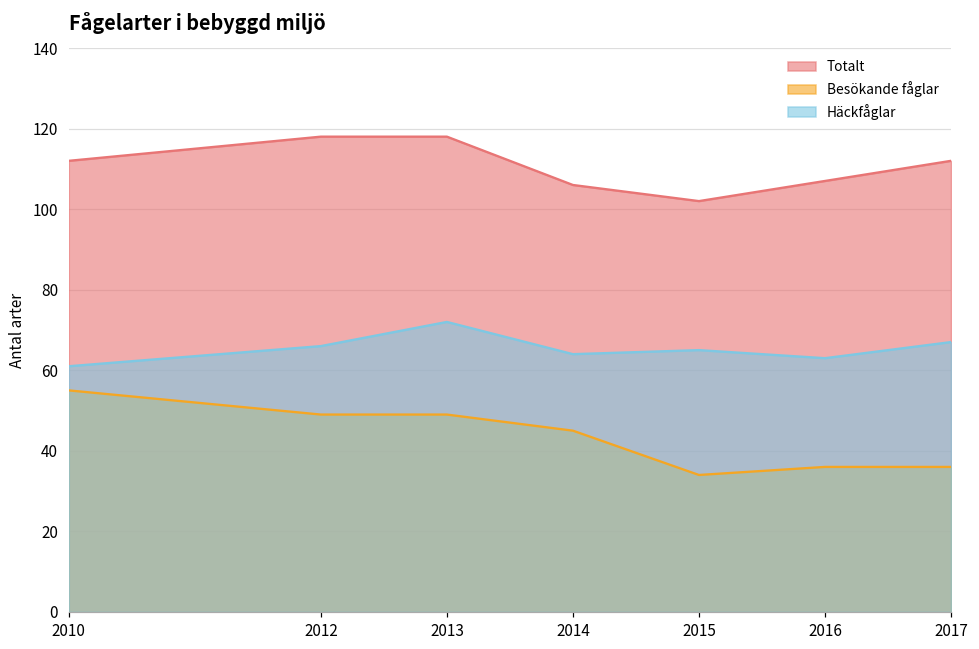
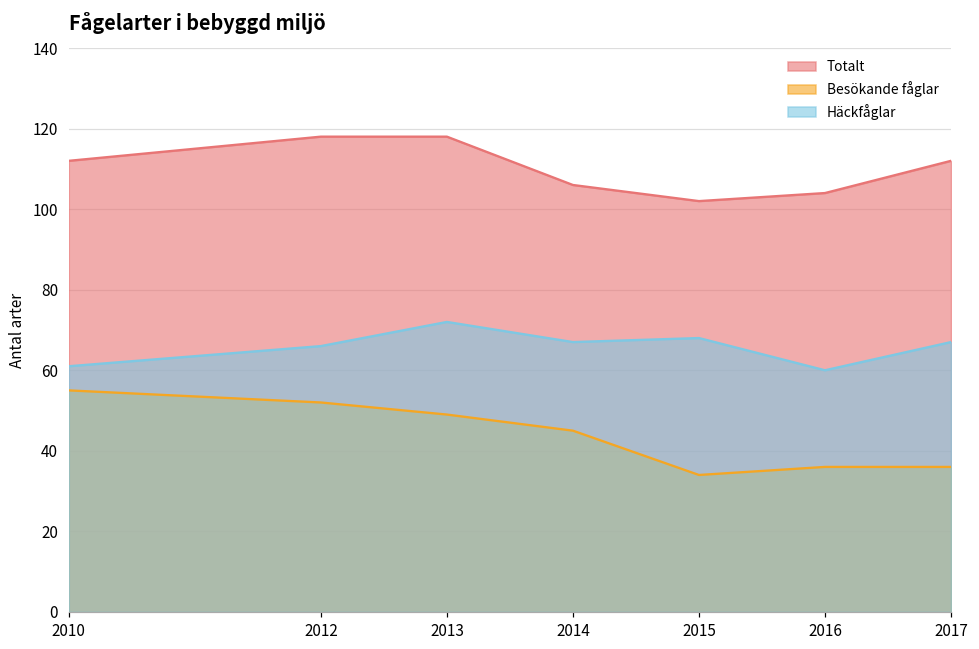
  {
    "Totalt": {
      "2010": 112,
      "2012": 118,
      "2013": 118,
      "2014": 106,
      "2015": 102,
-     "2016": 107,
+     "2016": 104,
      "2017": 112
    },
    "Besökande fåglar": {
      "2010": 55,
-     "2012": 49,
+     "2012": 52,
      "2013": 49,
      "2014": 45,
      "2015": 34,
      "2016": 36,
      "2017": 36
    },
    "Häckfåglar": {
      "2010": 61,
      "2012": 66,
      "2013": 72,
-     "2014": 64,
-     "2015": 65,
-     "2016": 63,
+     "2014": 67,
+     "2015": 68,
+     "2016": 60,
      "2017": 67
    }
  }
